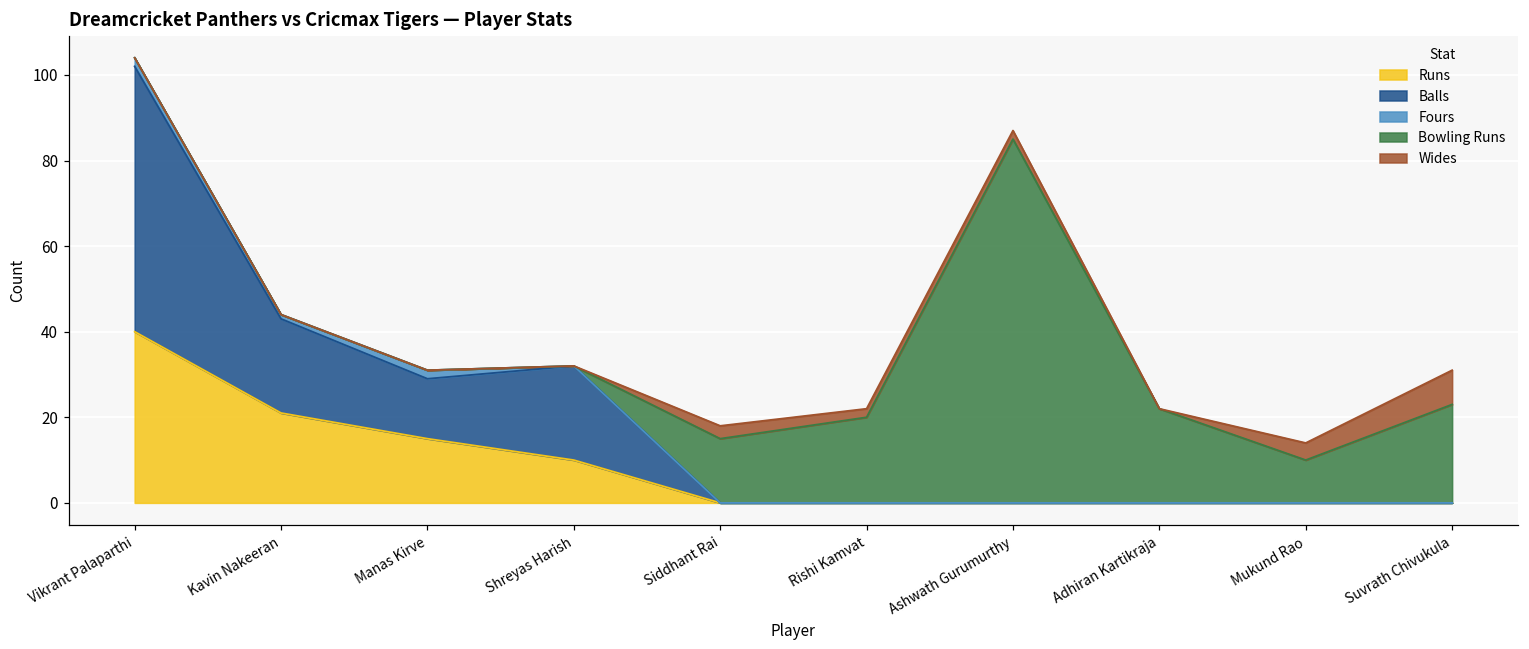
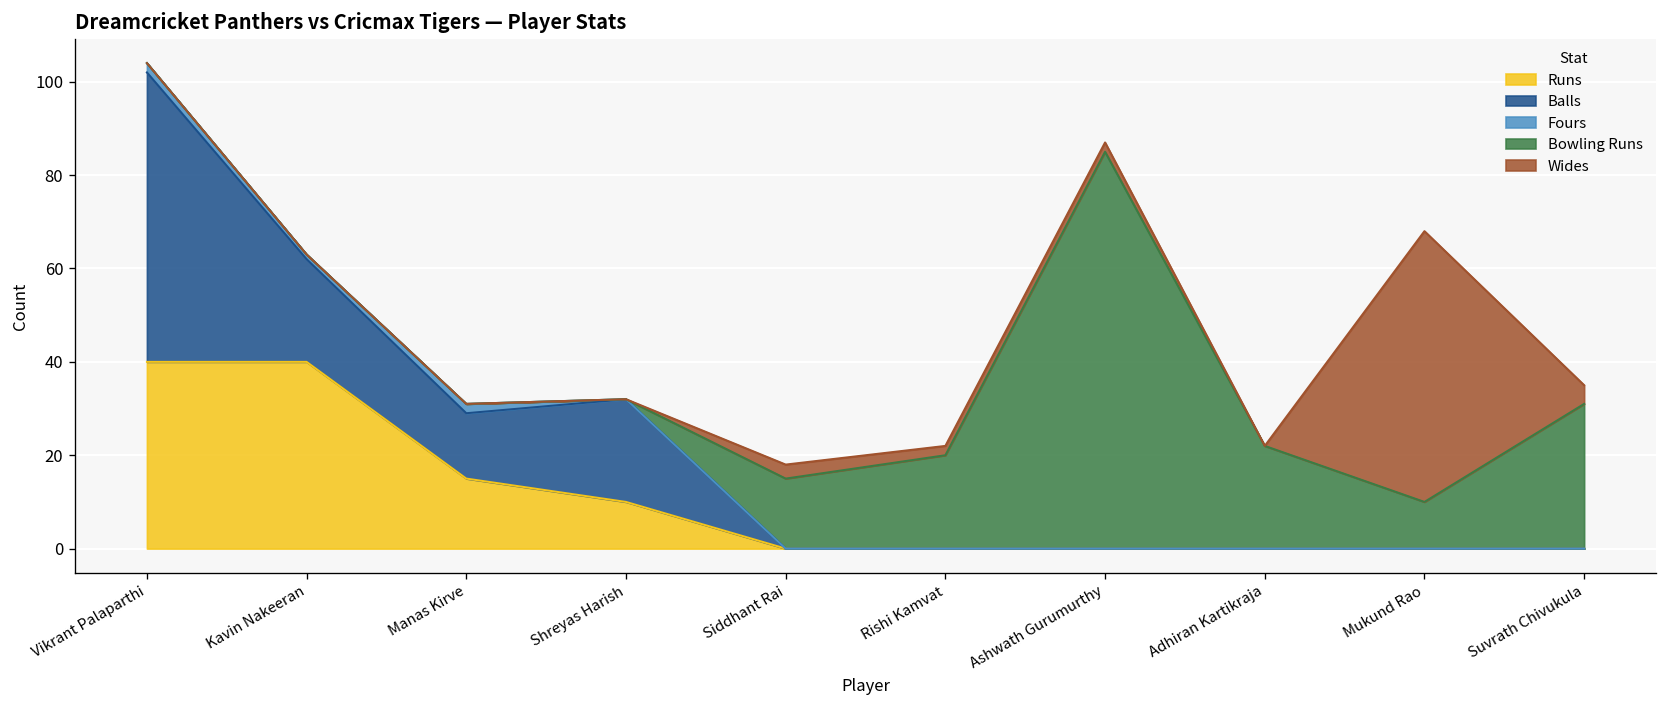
  {
    "Runs": {
      "Vikrant Palaparthi": 40,
-     "Kavin Nakeeran": 21,
+     "Kavin Nakeeran": 40,
      "Manas Kirve": 15,
      "Shreyas Harish": 10
    },
    "Balls": {
      "Vikrant Palaparthi": 62,
      "Kavin Nakeeran": 22,
      "Manas Kirve": 14
    },
    "Bowling Runs": {
      "Siddhant Rai": 15,
      "Rishi Kamvat": 20,
      "Ashwath Gurumurthy": 85,
      "Mukund Rao": 10,
-     "Suvrath Chivukula": 23
+     "Suvrath Chivukula": 31
    },
    "Wides": {
      "Siddhant Rai": 3,
      "Rishi Kamvat": 2,
      "Ashwath Gurumurthy": 2,
-     "Mukund Rao": 4,
-     "Suvrath Chivukula": 8
+     "Mukund Rao": 58,
+     "Suvrath Chivukula": 4
    }
  }
